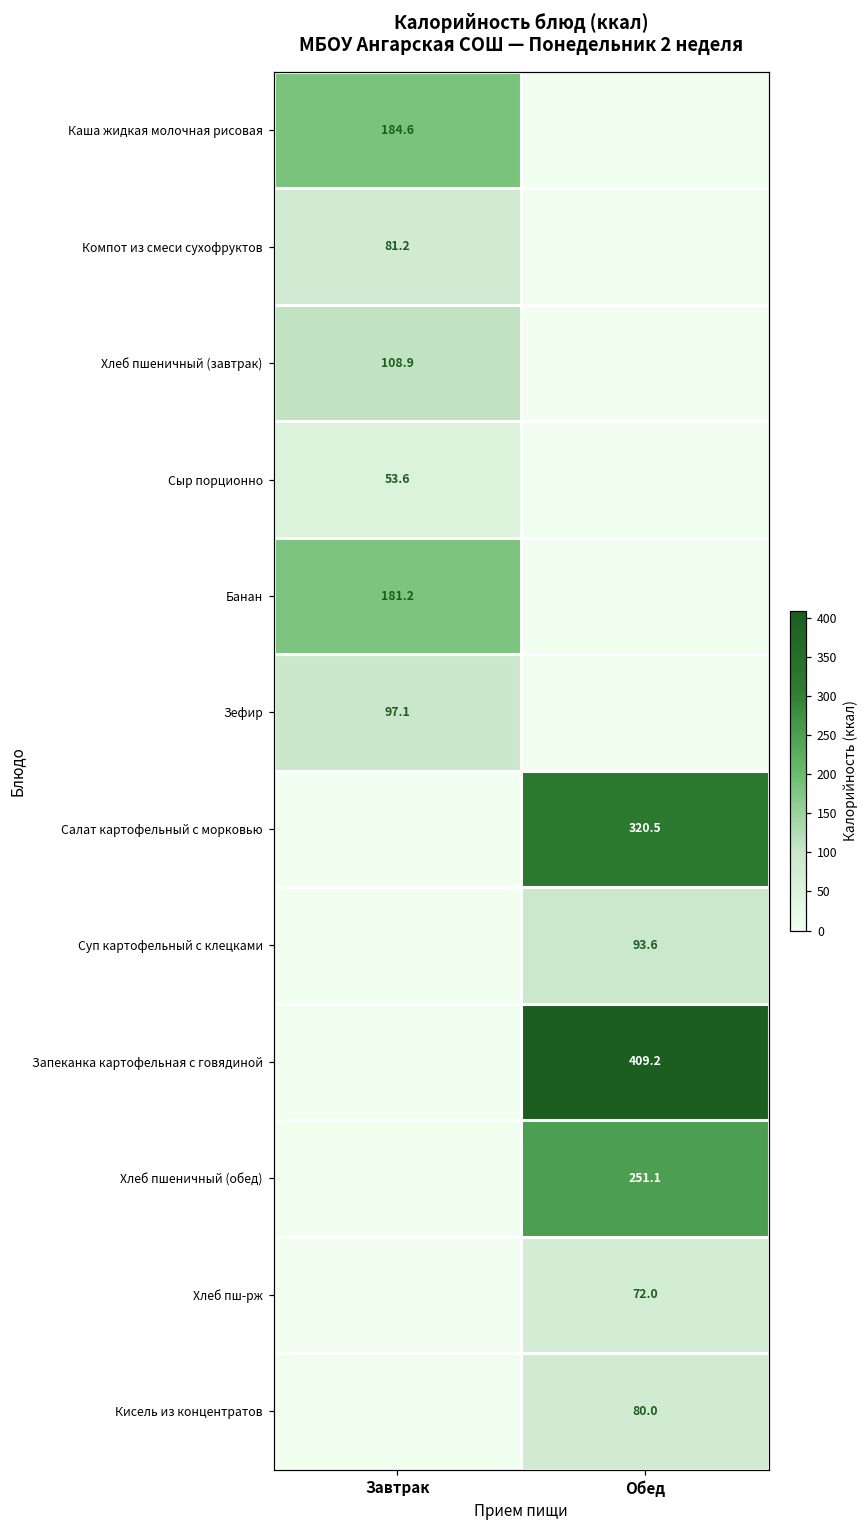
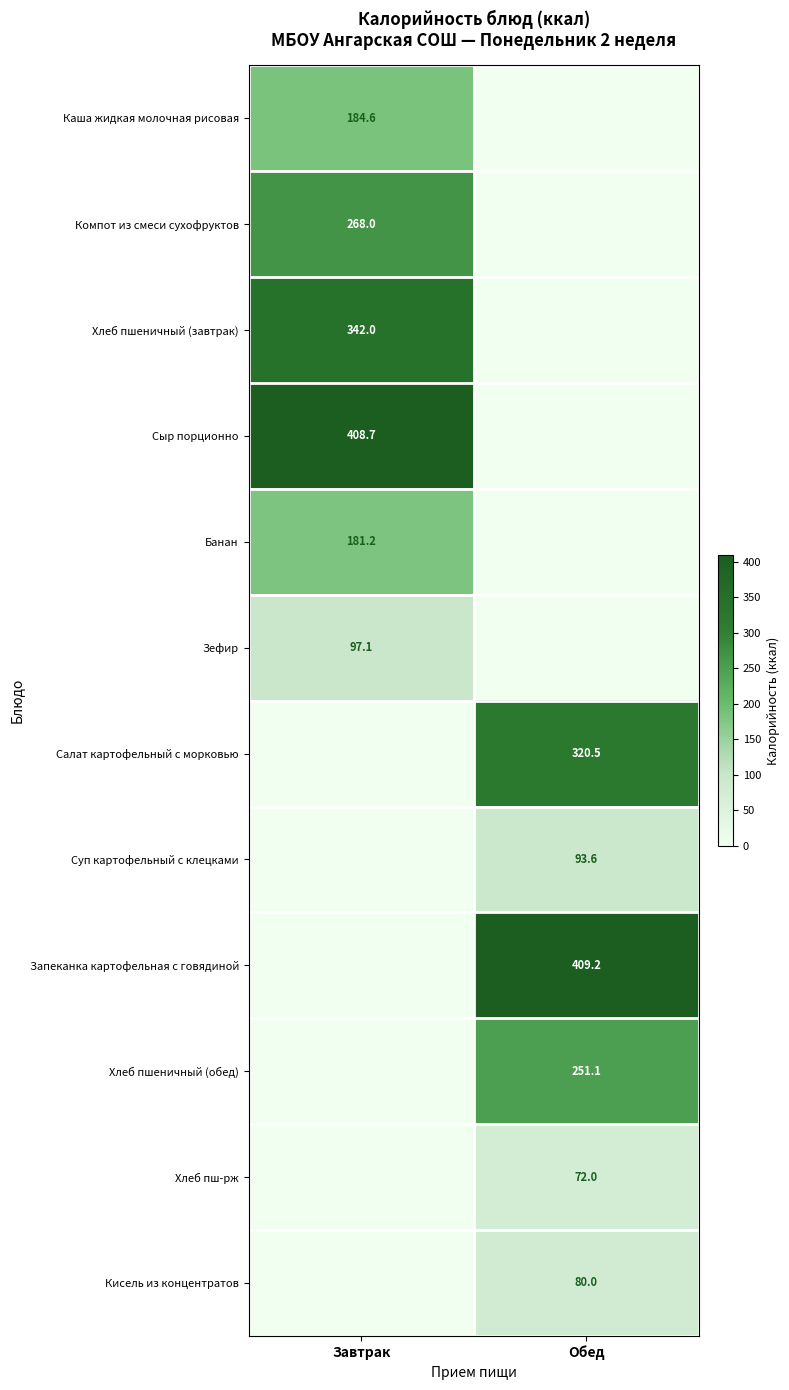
  {
    "Каша жидкая молочная рисовая": {
      "Завтрак": 184.6
    },
    "Компот из смеси сухофруктов": {
-     "Завтрак": 81.2
+     "Завтрак": 268.0
    },
    "Хлеб пшеничный (завтрак)": {
-     "Завтрак": 108.9
+     "Завтрак": 342.0
    },
    "Сыр порционно": {
-     "Завтрак": 53.6
+     "Завтрак": 408.7
    },
    "Банан": {
      "Завтрак": 181.2
    },
    "Зефир": {
      "Завтрак": 97.1
    },
    "Салат картофельный с морковью": {
      "Обед": 320.5
    },
    "Суп картофельный с клецками": {
      "Обед": 93.6
    },
    "Запеканка картофельная с говядиной": {
      "Обед": 409.2
    },
    "Хлеб пшеничный (обед)": {
      "Обед": 251.1
    },
    "Хлеб пш-рж": {
      "Обед": 72.0
    },
    "Кисель из концентратов": {
      "Обед": 80.0
    }
  }
